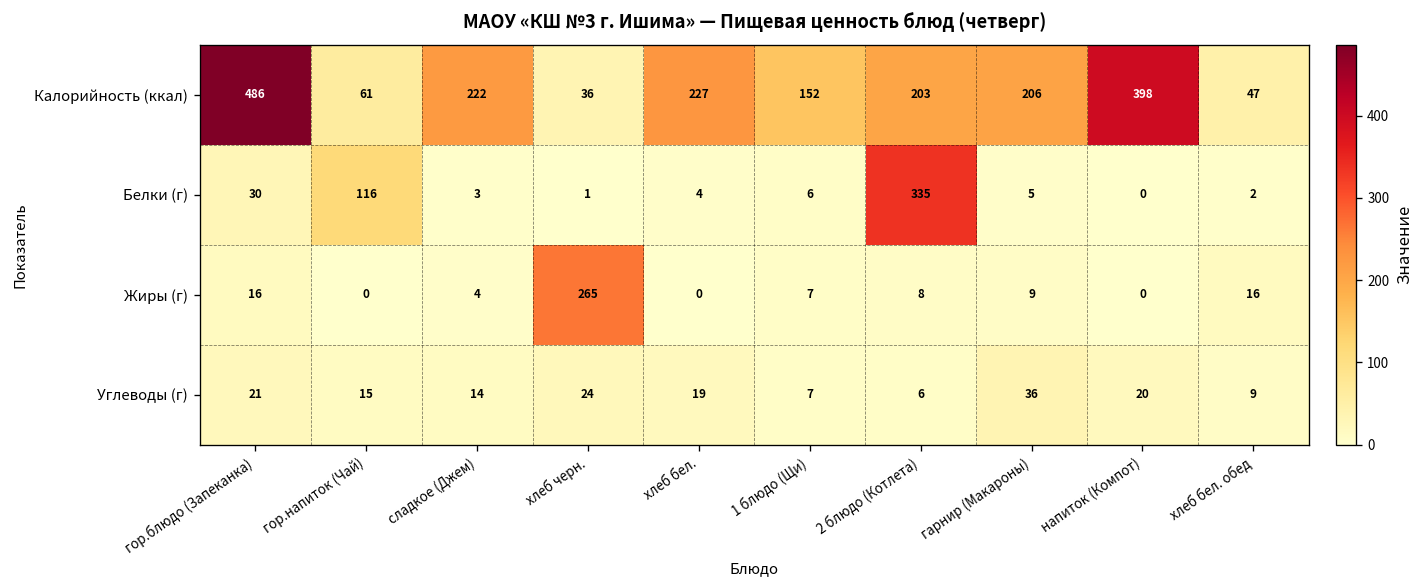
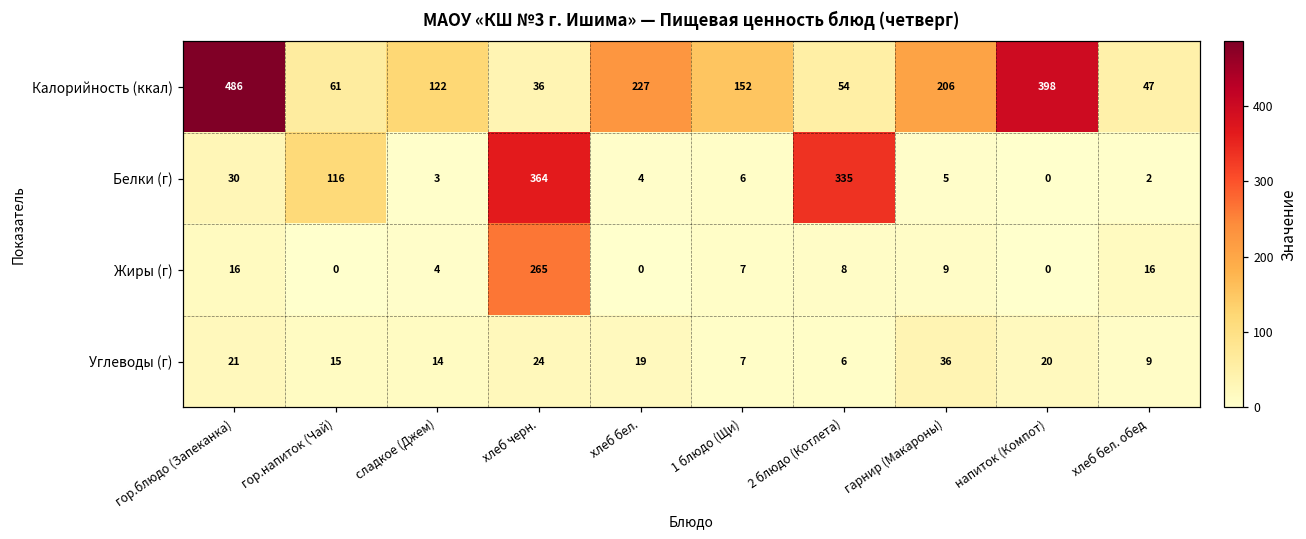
  {
    "Калорийность (ккал)": {
      "гор.блюдо (Запеканка)": 486,
      "гор.напиток (Чай)": 61,
-     "сладкое (Джем)": 222,
+     "сладкое (Джем)": 122,
      "хлеб черн.": 36,
      "хлеб бел.": 227,
      "1 блюдо (Щи)": 152,
-     "2 блюдо (Котлета)": 203,
+     "2 блюдо (Котлета)": 54,
      "гарнир (Макароны)": 206,
      "напиток (Компот)": 398,
      "хлеб бел. обед": 47
    },
    "Белки (г)": {
      "гор.блюдо (Запеканка)": 30,
      "гор.напиток (Чай)": 116,
      "сладкое (Джем)": 3,
-     "хлеб черн.": 1,
+     "хлеб черн.": 364,
      "хлеб бел.": 4,
      "1 блюдо (Щи)": 6,
      "2 блюдо (Котлета)": 335,
      "гарнир (Макароны)": 5,
      "напиток (Компот)": 0,
      "хлеб бел. обед": 2
    },
    "Жиры (г)": {
      "гор.блюдо (Запеканка)": 16,
      "гор.напиток (Чай)": 0,
      "сладкое (Джем)": 4,
      "хлеб черн.": 265,
      "хлеб бел.": 0,
      "1 блюдо (Щи)": 7,
      "2 блюдо (Котлета)": 8,
      "гарнир (Макароны)": 9,
      "напиток (Компот)": 0,
      "хлеб бел. обед": 16
    },
    "Углеводы (г)": {
      "гор.блюдо (Запеканка)": 21,
      "гор.напиток (Чай)": 15,
      "сладкое (Джем)": 14,
      "хлеб черн.": 24,
      "хлеб бел.": 19,
      "1 блюдо (Щи)": 7,
      "2 блюдо (Котлета)": 6,
      "гарнир (Макароны)": 36,
      "напиток (Компот)": 20,
      "хлеб бел. обед": 9
    }
  }
